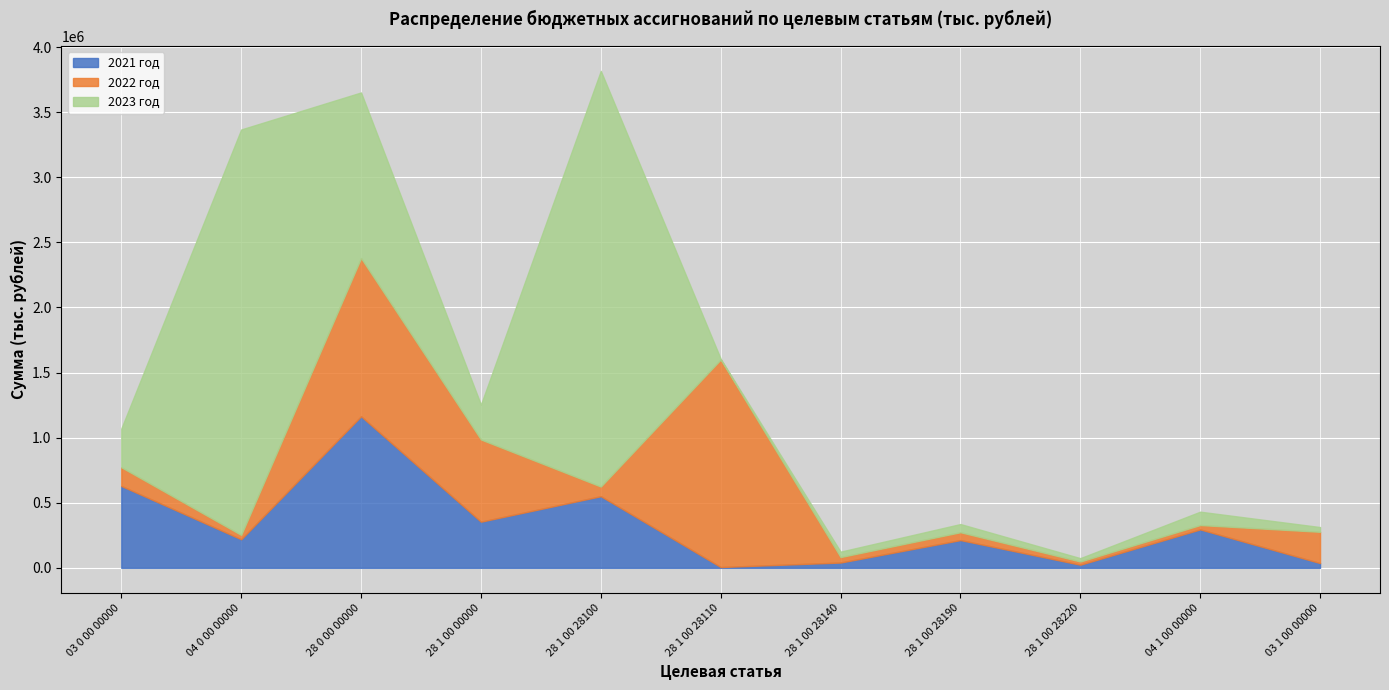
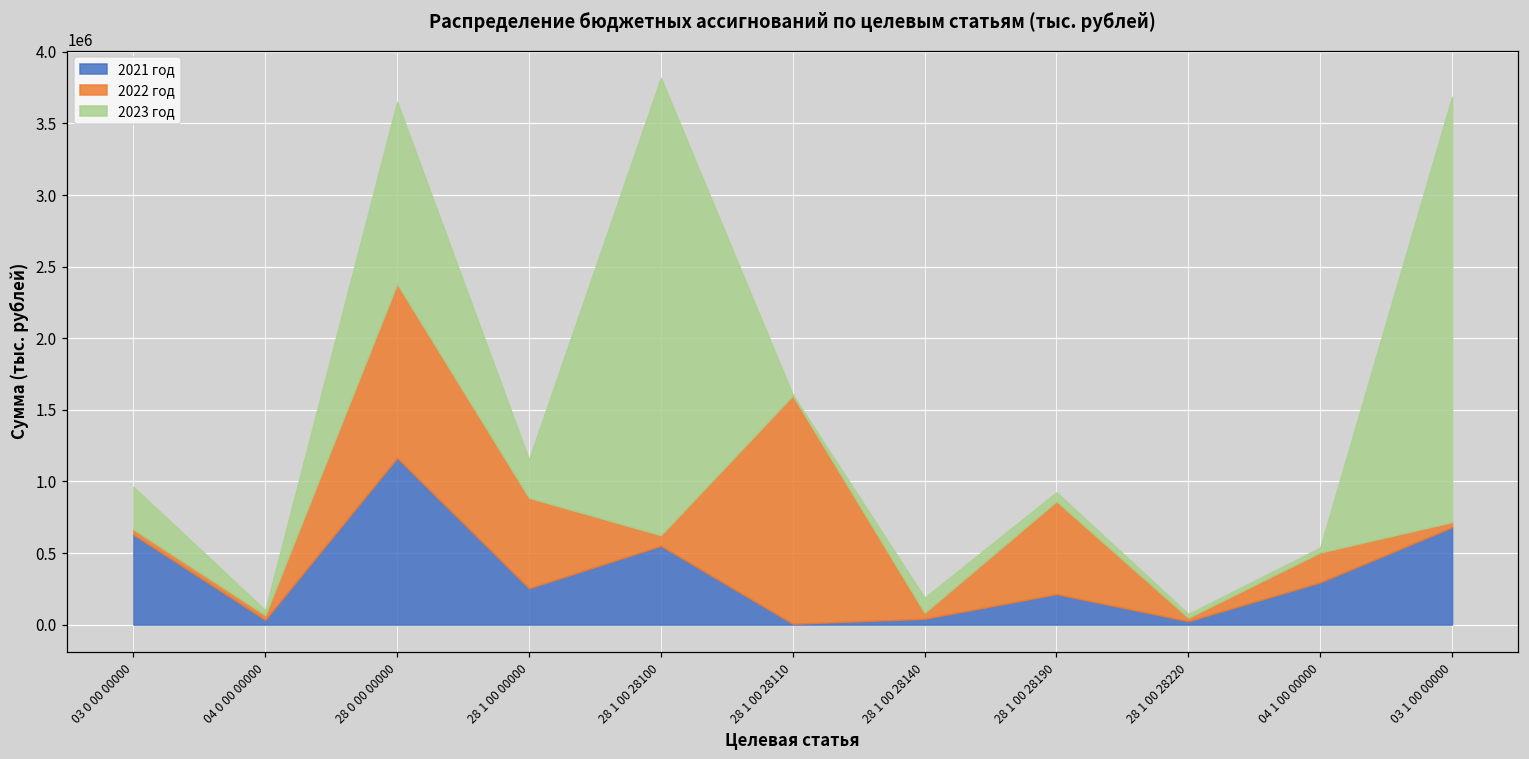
  {
    "2021 год": {
      "03 0 00 00000": 630000,
-     "04 0 00 00000": 220000,
+     "04 0 00 00000": 30000,
      "28 0 00 00000": 1160000,
-     "28 1 00 00000": 350000,
+     "28 1 00 00000": 250000,
      "28 1 00 28100": 550000,
      "28 1 00 28140": 40000,
      "28 1 00 28190": 210000,
      "28 1 00 28220": 20000,
      "04 1 00 00000": 300000,
-     "03 1 00 00000": 40000
+     "03 1 00 00000": 680000
    },
    "2022 год": {
-     "03 0 00 00000": 140000,
+     "03 0 00 00000": 40000,
      "04 0 00 00000": 30000,
      "28 0 00 00000": 1220000,
      "28 1 00 00000": 630000,
      "28 1 00 28100": 70000,
      "28 1 00 28140": 40000,
-     "28 1 00 28190": 60000,
+     "28 1 00 28190": 650000,
      "28 1 00 28220": 20000,
-     "04 1 00 00000": 30000,
-     "03 1 00 00000": 240000
+     "04 1 00 00000": 210000,
+     "03 1 00 00000": 40000
    },
    "2023 год": {
      "03 0 00 00000": 300000,
-     "04 0 00 00000": 3110000,
+     "04 0 00 00000": 30000,
      "28 0 00 00000": 1270000,
      "28 1 00 00000": 270000,
      "28 1 00 28100": 3190000,
-     "28 1 00 28140": 40000,
+     "28 1 00 28140": 110000,
      "28 1 00 28190": 60000,
      "28 1 00 28220": 30000,
-     "04 1 00 00000": 100000,
-     "03 1 00 00000": 40000
+     "04 1 00 00000": 30000,
+     "03 1 00 00000": 2970000
    }
  }
